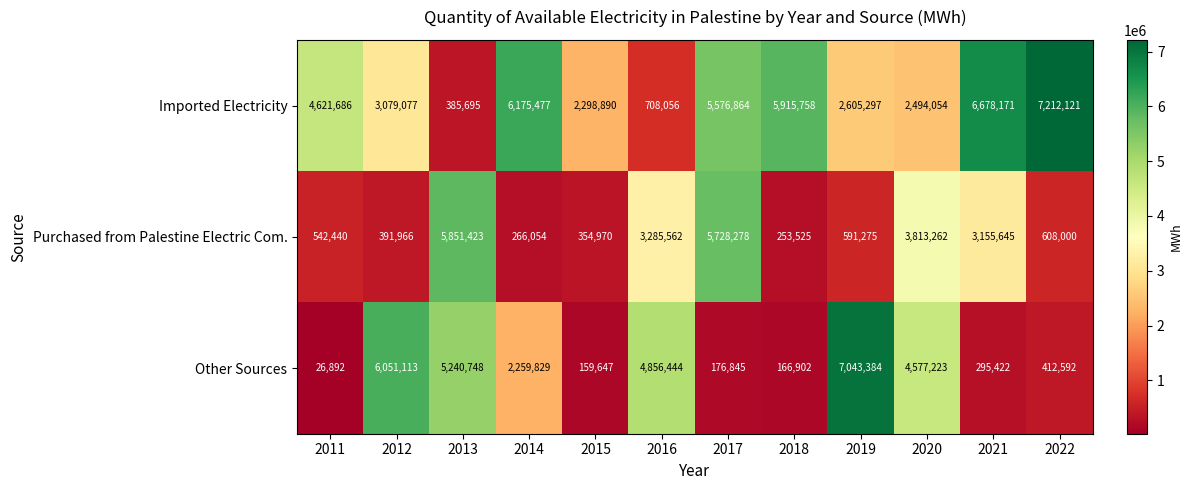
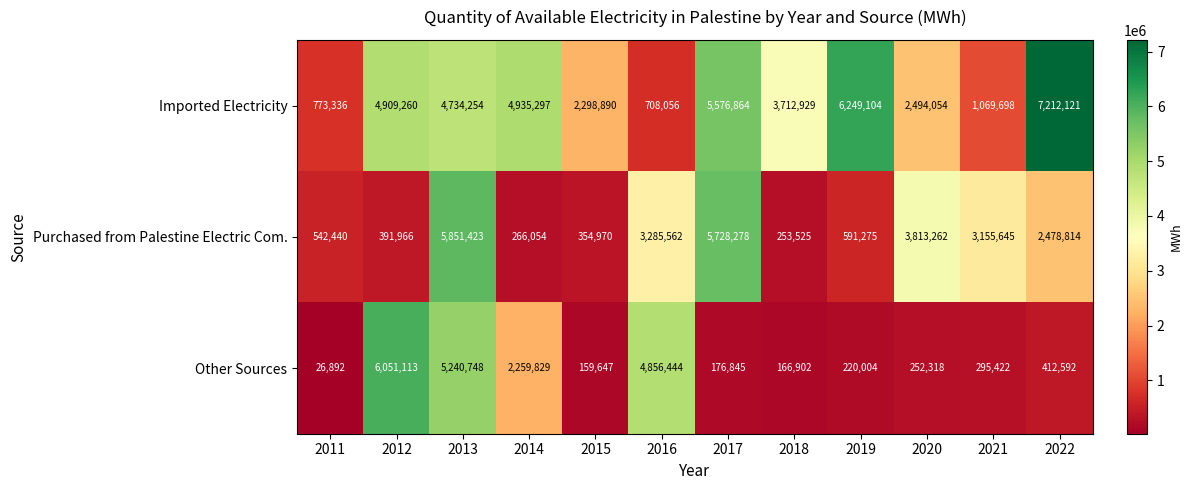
  {
    "Imported Electricity": {
-     "2011": "4,621,686",
-     "2012": "3,079,077",
-     "2013": "385,695",
-     "2014": "6,175,477",
+     "2011": "773,336",
+     "2012": "4,909,260",
+     "2013": "4,734,254",
+     "2014": "4,935,297",
      "2015": "2,298,890",
      "2016": "708,056",
      "2017": "5,576,864",
-     "2018": "5,915,758",
-     "2019": "2,605,297",
+     "2018": "3,712,929",
+     "2019": "6,249,104",
      "2020": "2,494,054",
-     "2021": "6,678,171",
+     "2021": "1,069,698",
      "2022": "7,212,121"
    },
    "Purchased from Palestine Electric Com.": {
      "2011": "542,440",
      "2012": "391,966",
      "2013": "5,851,423",
      "2014": "266,054",
      "2015": "354,970",
      "2016": "3,285,562",
      "2017": "5,728,278",
      "2018": "253,525",
      "2019": "591,275",
      "2020": "3,813,262",
      "2021": "3,155,645",
-     "2022": "608,000"
+     "2022": "2,478,814"
    },
    "Other Sources": {
      "2011": "26,892",
      "2012": "6,051,113",
      "2013": "5,240,748",
      "2014": "2,259,829",
      "2015": "159,647",
      "2016": "4,856,444",
      "2017": "176,845",
      "2018": "166,902",
-     "2019": "7,043,384",
-     "2020": "4,577,223",
+     "2019": "220,004",
+     "2020": "252,318",
      "2021": "295,422",
      "2022": "412,592"
    }
  }
